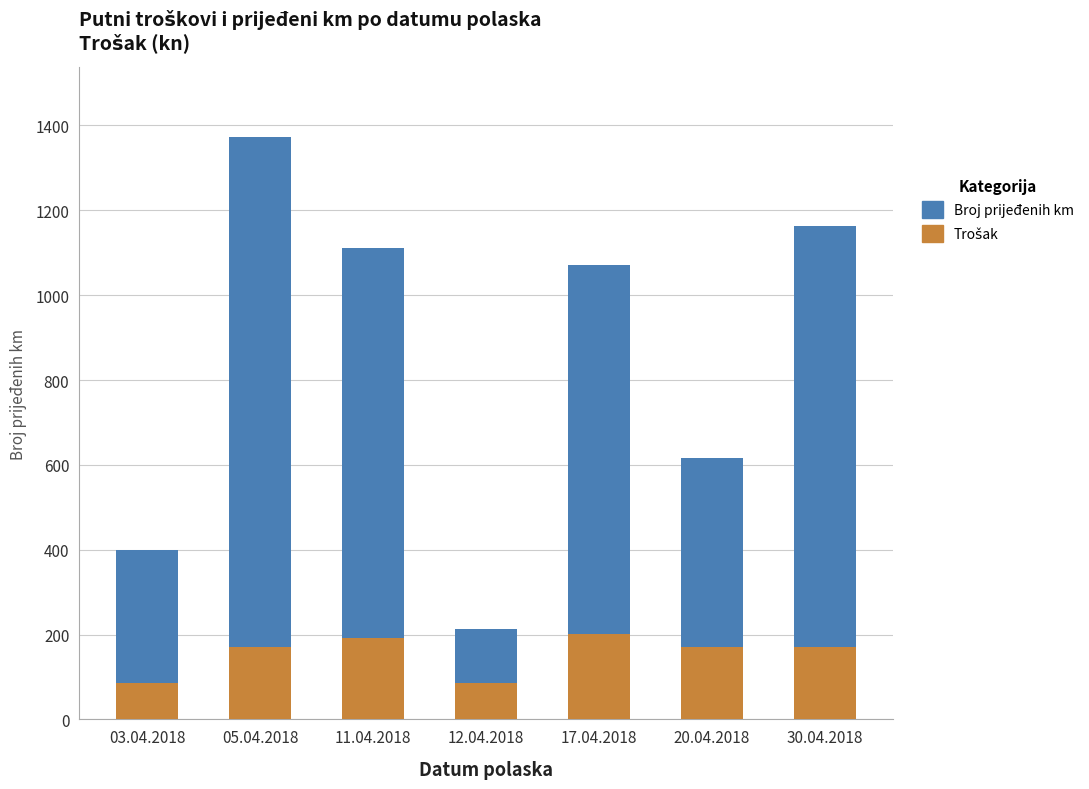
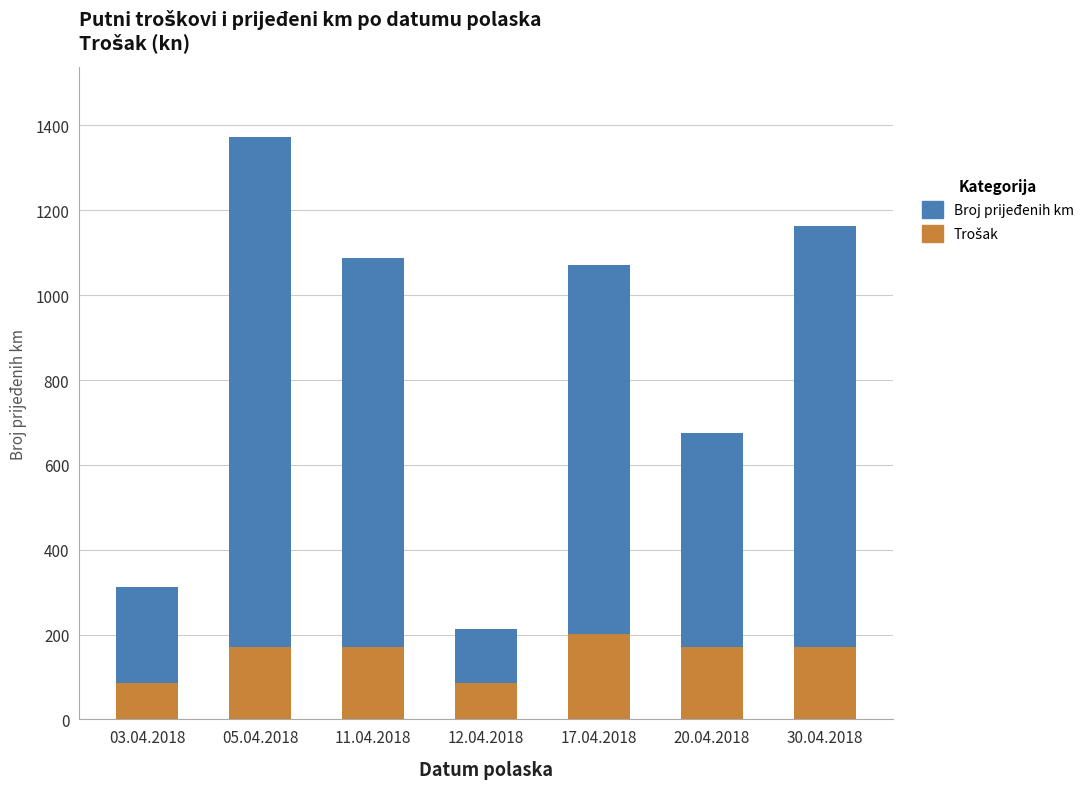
  {
    "Trošak": {
      "03.04.2018": 90,
      "05.04.2018": 170,
-     "11.04.2018": 190,
+     "11.04.2018": 170,
      "12.04.2018": 90,
      "17.04.2018": 200,
      "20.04.2018": 170,
      "30.04.2018": 170
    },
    "Broj prijeđenih km": {
-     "03.04.2018": 310,
+     "03.04.2018": 230,
      "05.04.2018": 1200,
      "11.04.2018": 920,
      "12.04.2018": 130,
      "17.04.2018": 870,
-     "20.04.2018": 450,
+     "20.04.2018": 510,
      "30.04.2018": 990
    }
  }
